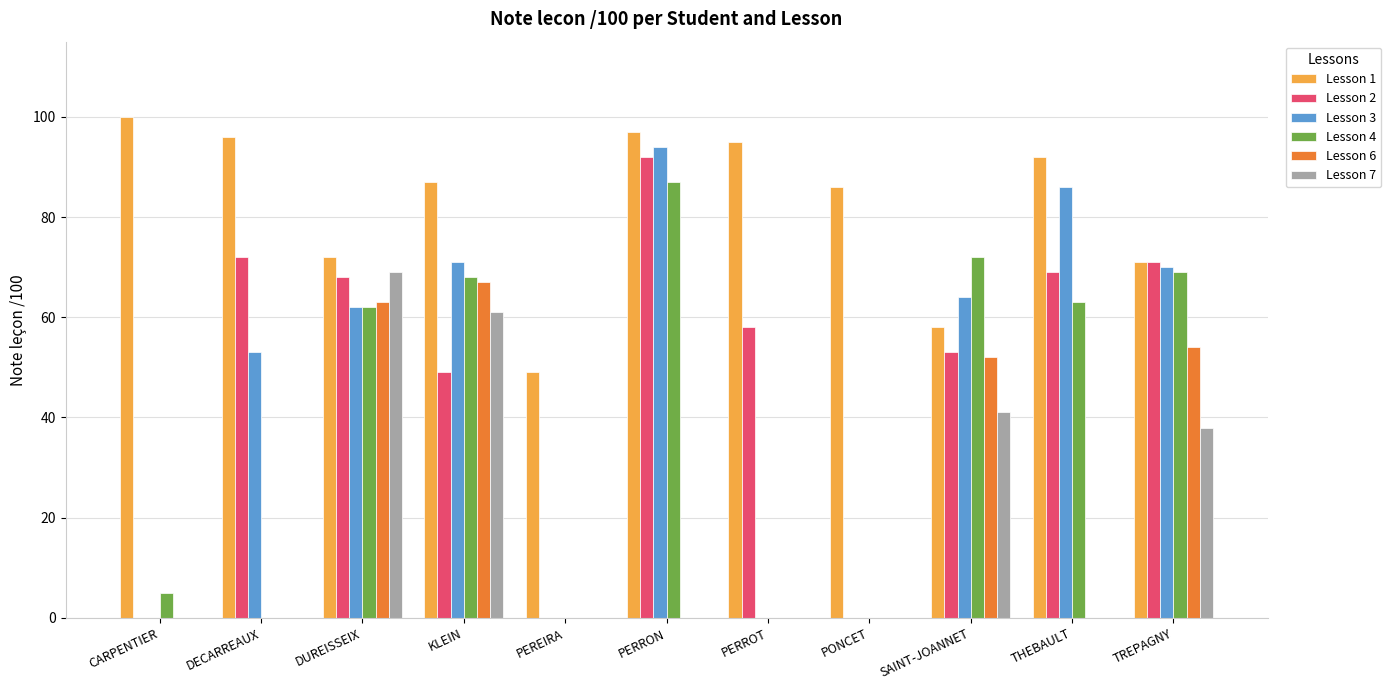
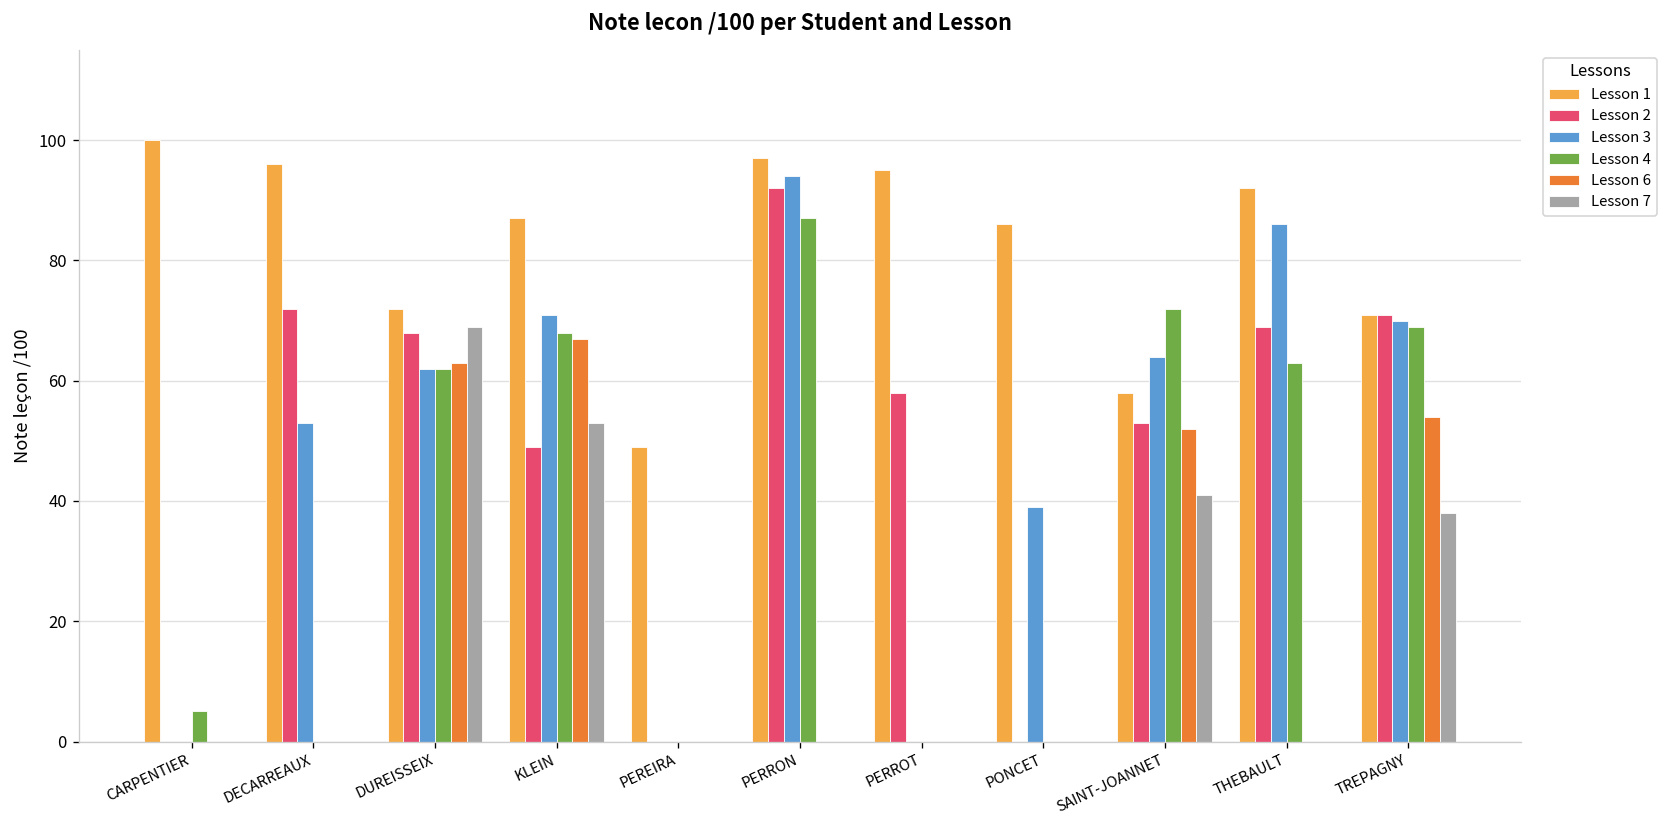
  {
    "Lesson 2": {
      "CARPENTIER": 0,
      "DECARREAUX": 72,
      "DUREISSEIX": 68,
      "KLEIN": 49,
      "PEREIRA": 0,
      "PERRON": 92,
      "PERROT": 58,
      "PONCET": 0,
      "SAINT-JOANNET": 53,
      "THEBAULT": 69,
      "TREPAGNY": 71
    },
    "Lesson 3": {
      "CARPENTIER": 0,
      "DECARREAUX": 53,
      "DUREISSEIX": 62,
      "KLEIN": 71,
      "PEREIRA": 0,
      "PERRON": 94,
      "PERROT": 0,
-     "PONCET": 0,
+     "PONCET": 39,
      "SAINT-JOANNET": 64,
      "THEBAULT": 86,
      "TREPAGNY": 70
    },
    "Lesson 4": {
      "CARPENTIER": 5,
      "DECARREAUX": 0,
      "DUREISSEIX": 62,
      "KLEIN": 68,
      "PEREIRA": 0,
      "PERRON": 87,
      "PERROT": 0,
      "PONCET": 0,
      "SAINT-JOANNET": 72,
      "THEBAULT": 63,
      "TREPAGNY": 69
    },
    "Lesson 7": {
      "CARPENTIER": 0,
      "DECARREAUX": 0,
      "DUREISSEIX": 69,
-     "KLEIN": 61,
+     "KLEIN": 53,
      "PEREIRA": 0,
      "PERRON": 0,
      "PERROT": 0,
      "PONCET": 0,
      "SAINT-JOANNET": 41,
      "THEBAULT": 0,
      "TREPAGNY": 38
    }
  }
